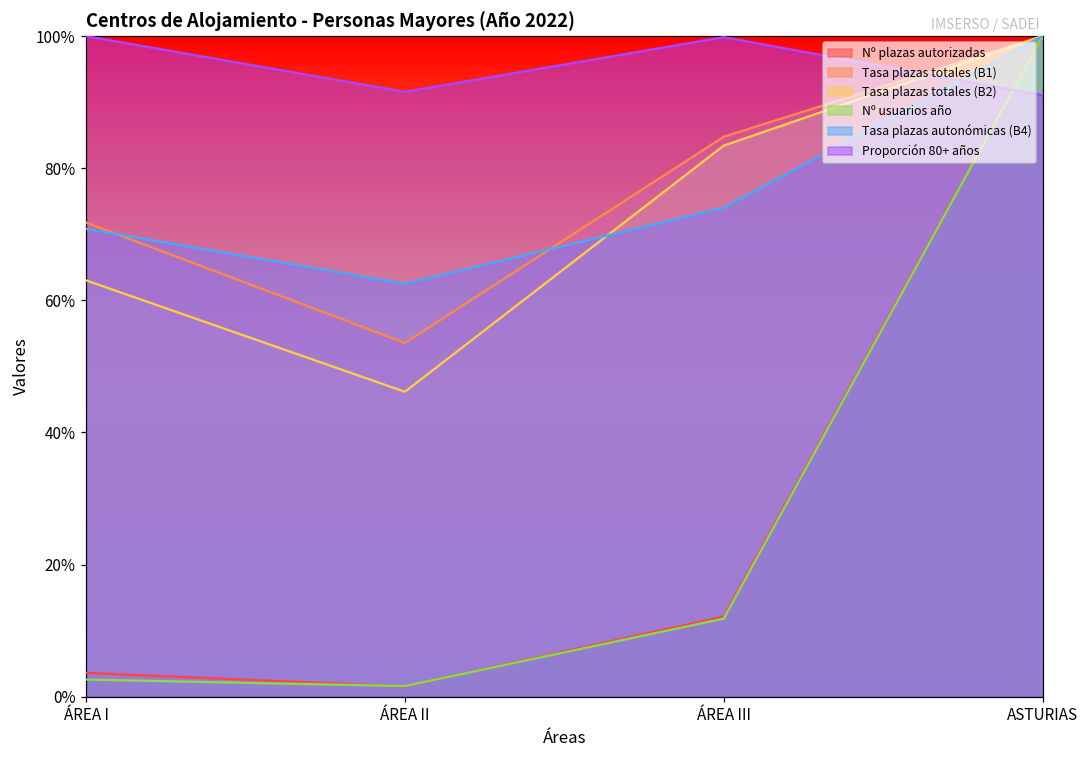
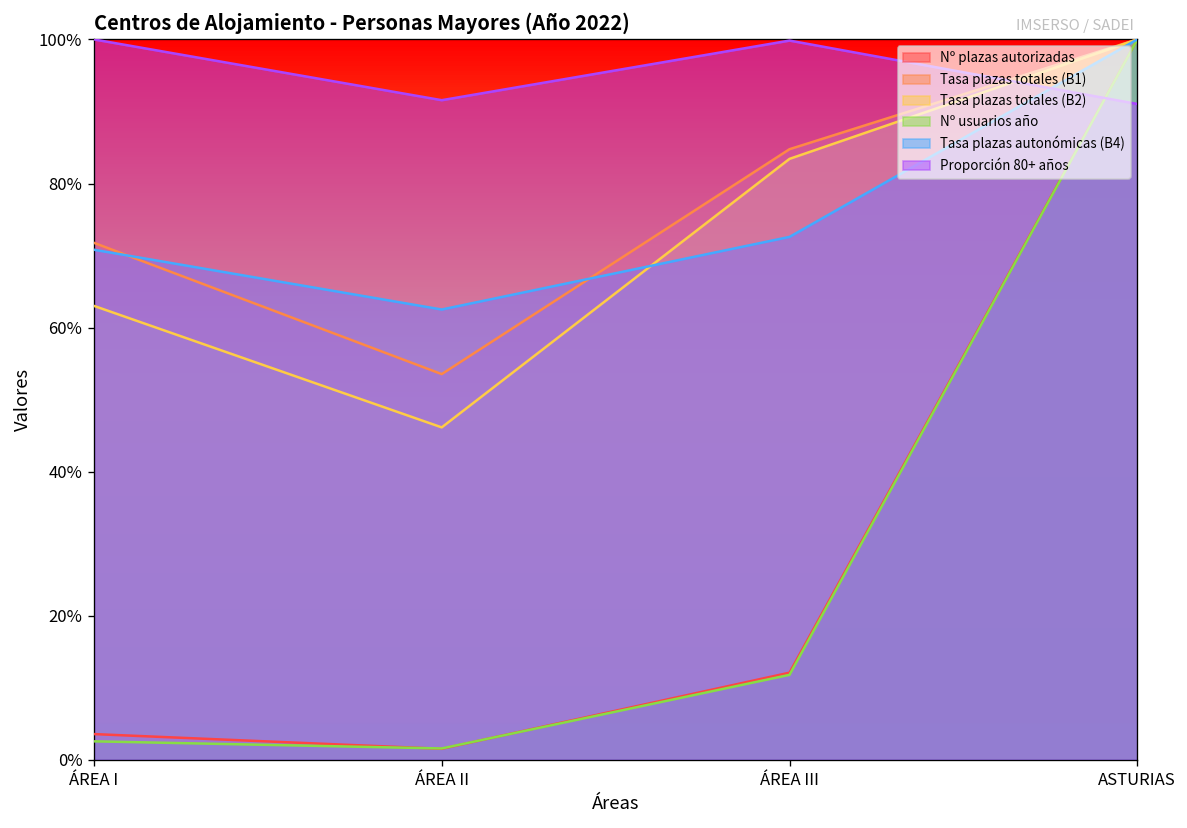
  {
    "Nº usuarios año": {
      "ÁREA I": "3%"
    },
    "Tasa plazas autonómicas (B4)": {
      "ÁREA I": "71%",
      "ÁREA II": "63%",
-     "ÁREA III": "74%"
+     "ÁREA III": "73%"
    },
    "Proporción 80+ años": {
      "ÁREA I": "100%",
      "ÁREA II": "92%",
      "ÁREA III": "100%",
      "ASTURIAS": "91%"
    }
  }
